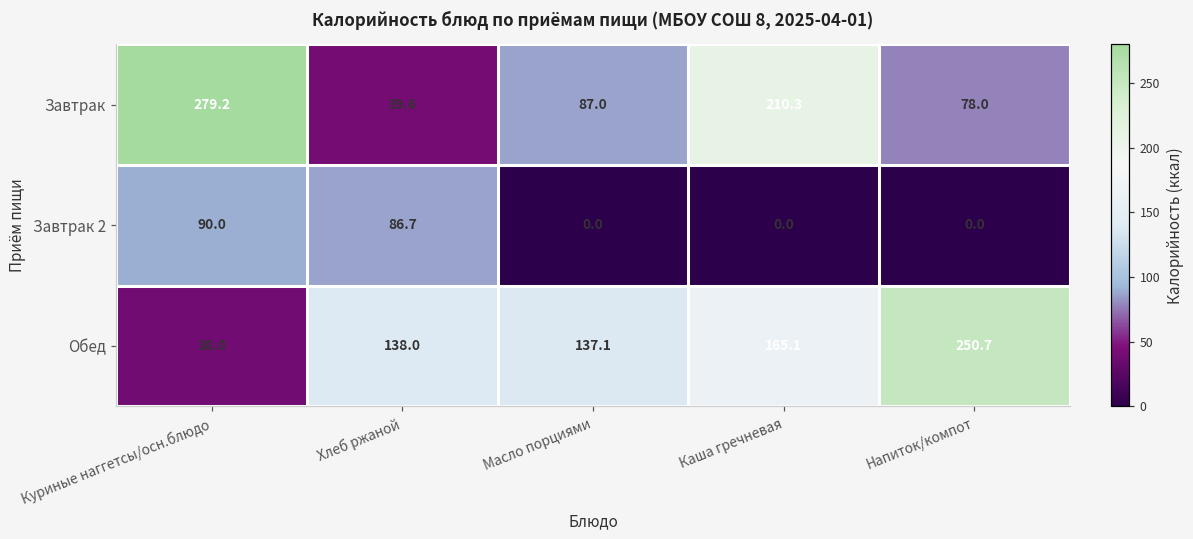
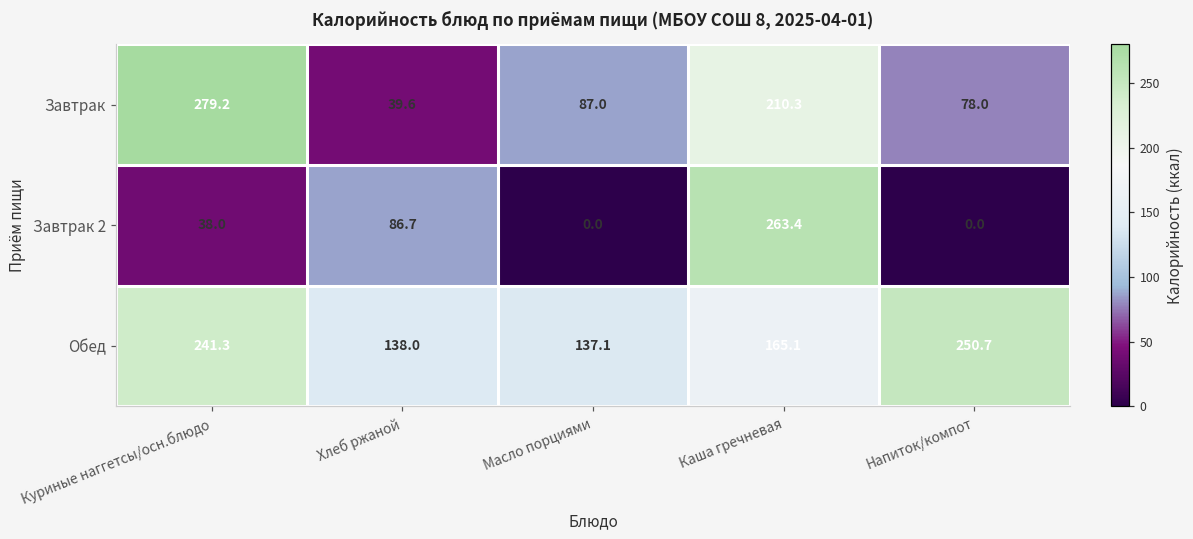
  {
    "Завтрак": {
      "Куриные наггетсы/осн.блюдо": 279.2,
      "Хлеб ржаной": 39.6,
      "Масло порциями": 87.0,
      "Напиток/компот": 78.0
    },
    "Завтрак 2": {
-     "Куриные наггетсы/осн.блюдо": 90.0,
+     "Куриные наггетсы/осн.блюдо": 38.0,
      "Хлеб ржаной": 86.7,
      "Масло порциями": 0.0,
-     "Каша гречневая": 0.0,
+     "Каша гречневая": 263.4,
      "Напиток/компот": 0.0
    },
    "Обед": {
-     "Куриные наггетсы/осн.блюдо": 38.0,
+     "Куриные наггетсы/осн.блюдо": 241.3,
      "Хлеб ржаной": 138.0,
      "Масло порциями": 137.1,
      "Напиток/компот": 250.7
    }
  }
